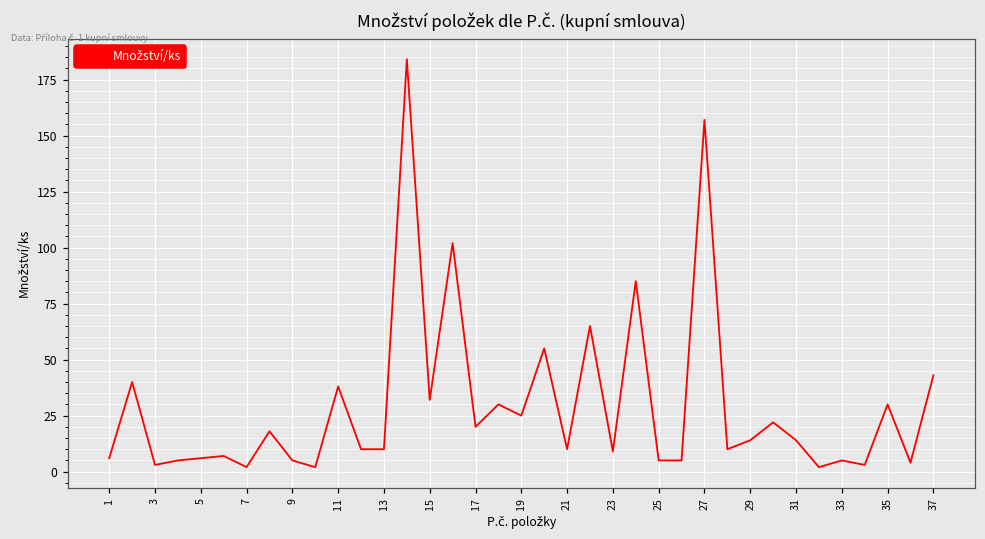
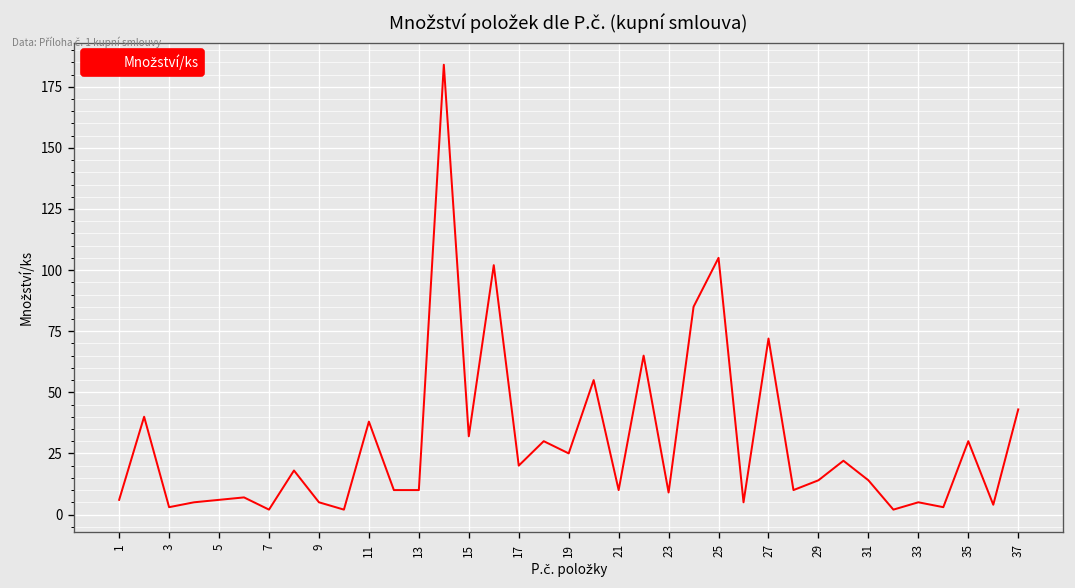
  {
    "1": 6,
    "3": 3,
    "5": 6,
    "7": 2,
    "9": 5,
    "11": 38,
    "13": 10,
    "15": 32,
    "17": 20,
    "19": 25,
    "21": 10,
    "23": 9,
-   "25": 5,
-   "27": 157,
+   "25": 105,
+   "27": 72,
    "29": 14,
    "31": 14,
    "33": 5,
    "35": 30,
    "37": 43
  }
